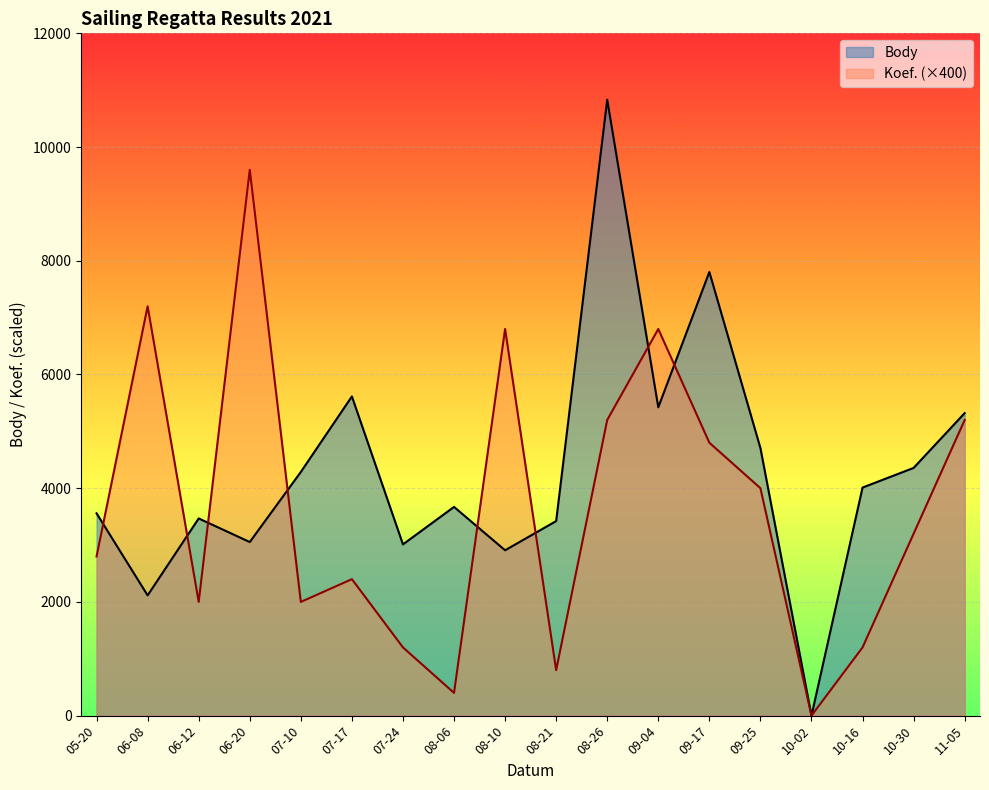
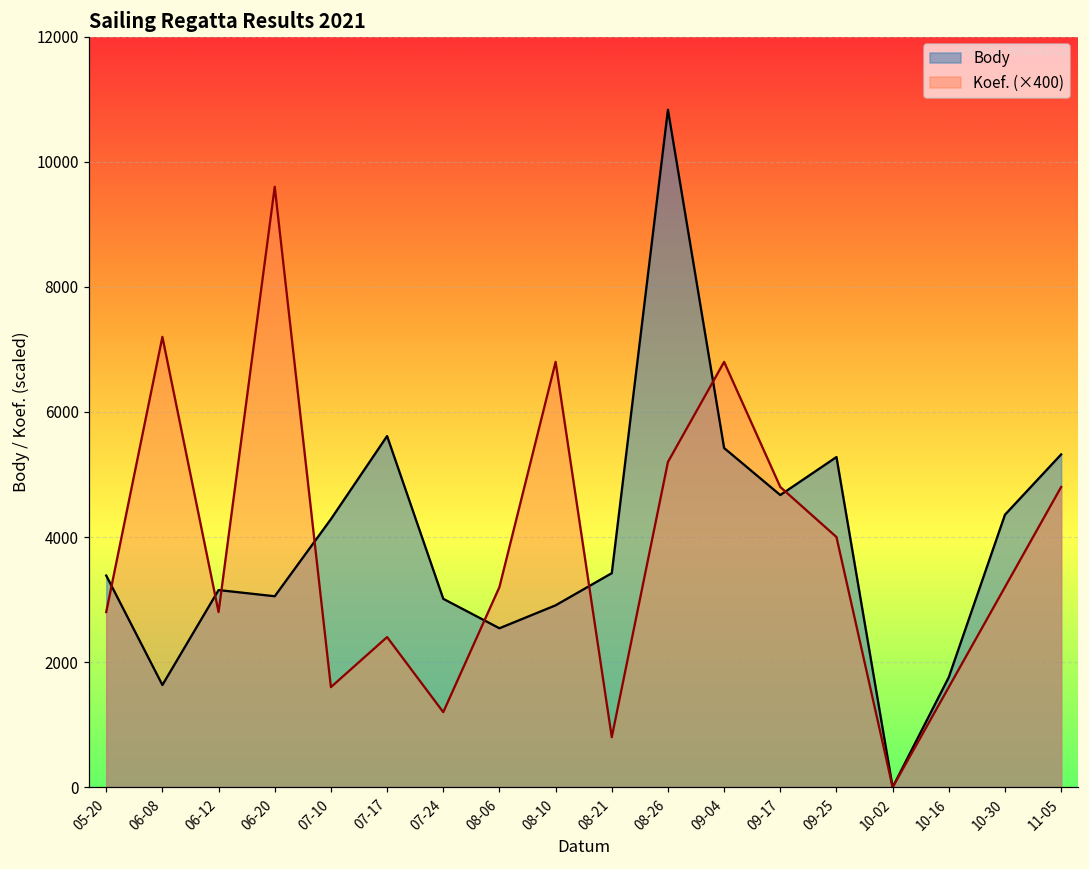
  {
    "Body": {
-     "05-20": 3600,
-     "06-08": 2100,
-     "06-12": 3500,
+     "05-20": 3400,
+     "06-08": 1600,
+     "06-12": 3200,
      "06-20": 3100,
      "07-10": 4300,
      "07-17": 5600,
      "07-24": 3000,
-     "08-06": 3700,
+     "08-06": 2500,
      "08-10": 2900,
      "08-21": 3400,
      "08-26": 10800,
      "09-04": 5400,
-     "09-17": 7800,
-     "09-25": 4700,
-     "10-16": 4000,
+     "09-17": 4700,
+     "09-25": 5300,
+     "10-16": 1800,
      "10-30": 4400,
      "11-05": 5300
    },
    "Koef. (×400)": {
      "05-20": 2800,
      "06-08": 7200,
-     "06-12": 2000,
+     "06-12": 2800,
      "06-20": 9600,
-     "07-10": 2000,
+     "07-10": 1600,
      "07-17": 2400,
      "07-24": 1200,
-     "08-06": 400,
+     "08-06": 3200,
      "08-10": 6800,
      "08-21": 800,
      "08-26": 5200,
      "09-04": 6800,
      "09-17": 4800,
      "09-25": 4000,
-     "10-16": 1200,
+     "10-16": 1600,
      "10-30": 3200,
-     "11-05": 5200
+     "11-05": 4800
    }
  }
